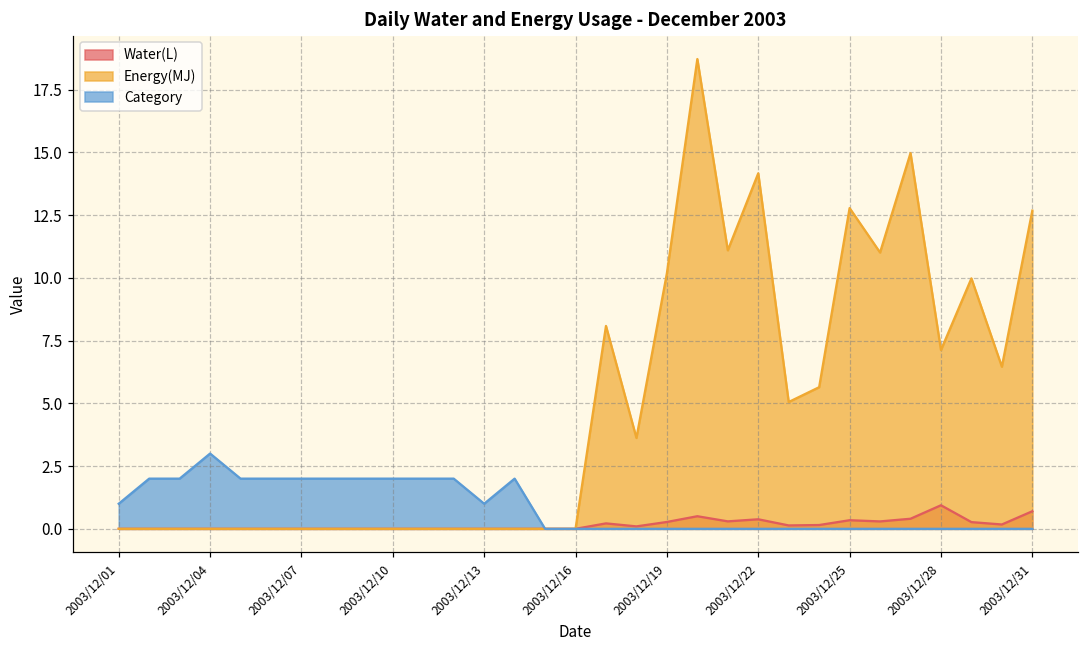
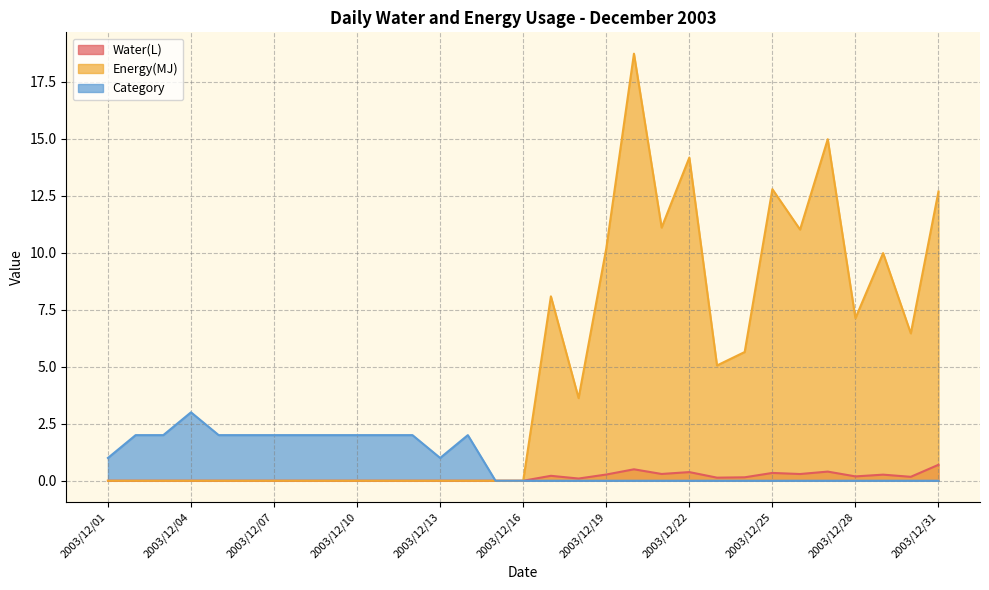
  {
    "Water(L)": {
      "2003/12/19": 0.3,
      "2003/12/22": 0.4,
      "2003/12/25": 0.3,
-     "2003/12/28": 0.9,
+     "2003/12/28": 0.2,
      "2003/12/31": 0.7
    },
    "Energy(MJ)": {
      "2003/12/19": 10.2,
      "2003/12/22": 14.2,
      "2003/12/25": 12.8,
      "2003/12/28": 7.1,
      "2003/12/31": 12.7
    },
    "Category": {
      "2003/12/01": 1.0,
      "2003/12/04": 3.0,
      "2003/12/07": 2.0,
      "2003/12/10": 2.0,
      "2003/12/13": 1.0,
      "2003/12/19": 0.0,
      "2003/12/22": 0.0,
      "2003/12/25": 0.0,
      "2003/12/28": 0.0,
      "2003/12/31": 0.0
    }
  }
